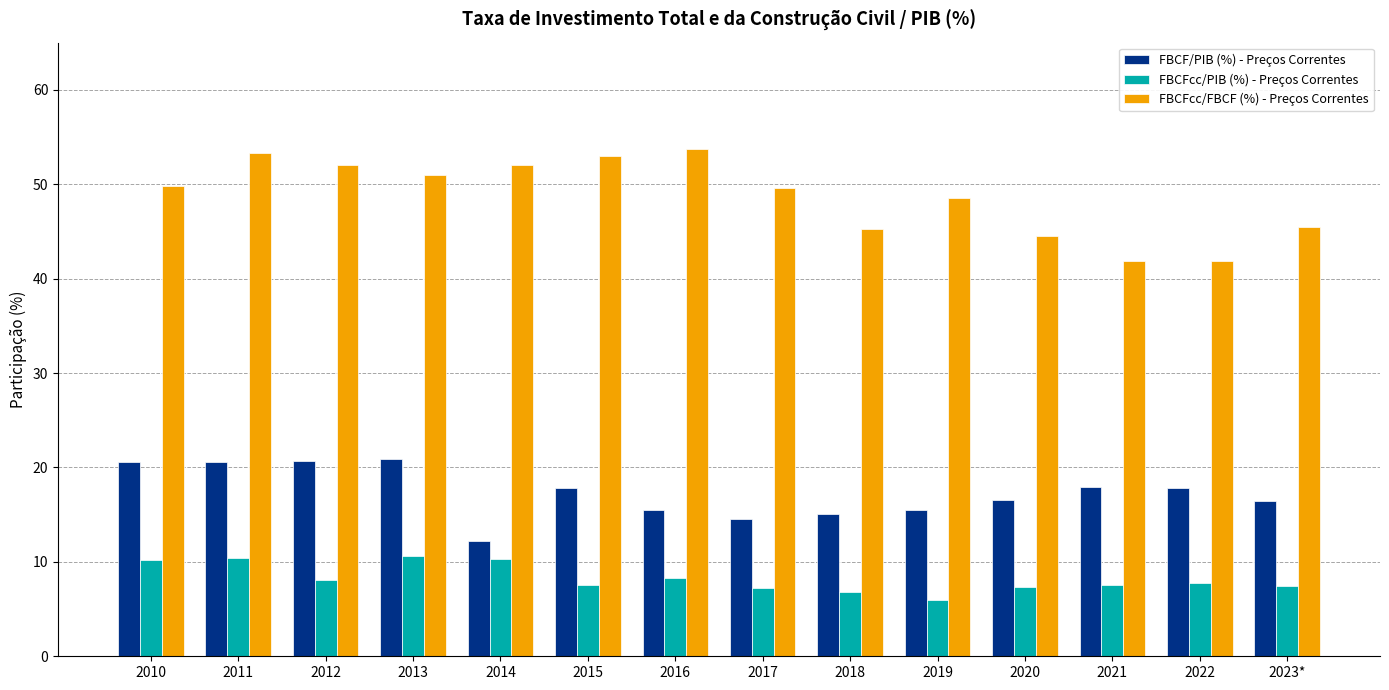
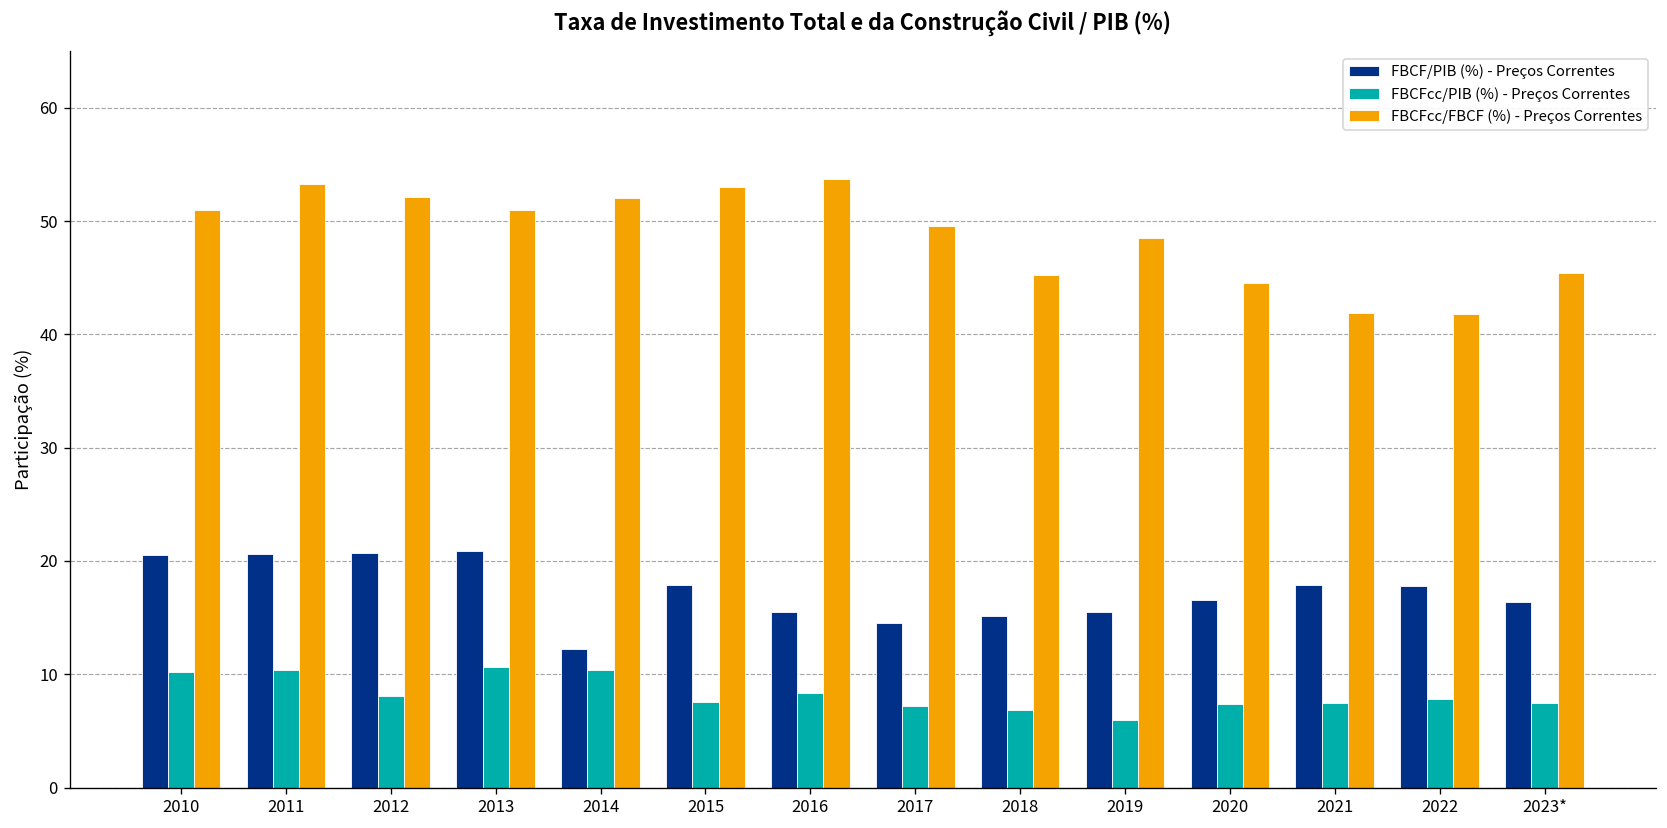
  {
    "FBCF/PIB (%) - Preços Correntes": {
      "2010": 21,
      "2011": 21,
      "2012": 21,
      "2013": 21,
      "2014": 12,
      "2015": 18,
      "2016": 16,
      "2017": 15,
      "2018": 15,
      "2019": 15,
      "2020": 17,
      "2021": 18,
      "2022": 18,
      "2023*": 16
    },
    "FBCFcc/PIB (%) - Preços Correntes": {
      "2010": 10,
      "2011": 10,
      "2012": 8,
      "2013": 11,
      "2014": 10,
      "2015": 8,
      "2016": 8,
      "2017": 7,
      "2018": 7,
      "2019": 6,
      "2020": 7,
      "2021": 7,
      "2022": 8,
      "2023*": 7
    },
    "FBCFcc/FBCF (%) - Preços Correntes": {
-     "2010": 50,
+     "2010": 51,
      "2011": 53,
      "2012": 52,
      "2013": 51,
      "2014": 52,
      "2015": 53,
      "2016": 54,
      "2017": 50,
      "2018": 45,
      "2019": 49,
      "2020": 45,
      "2021": 42,
      "2022": 42,
      "2023*": 45
    }
  }
